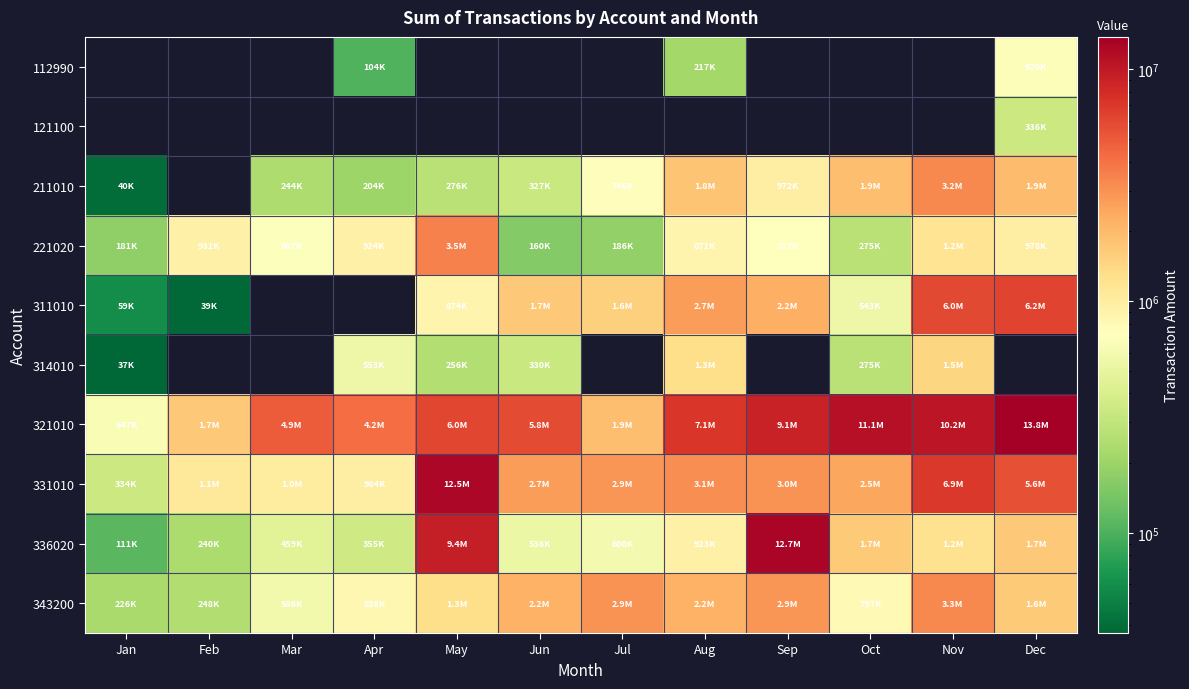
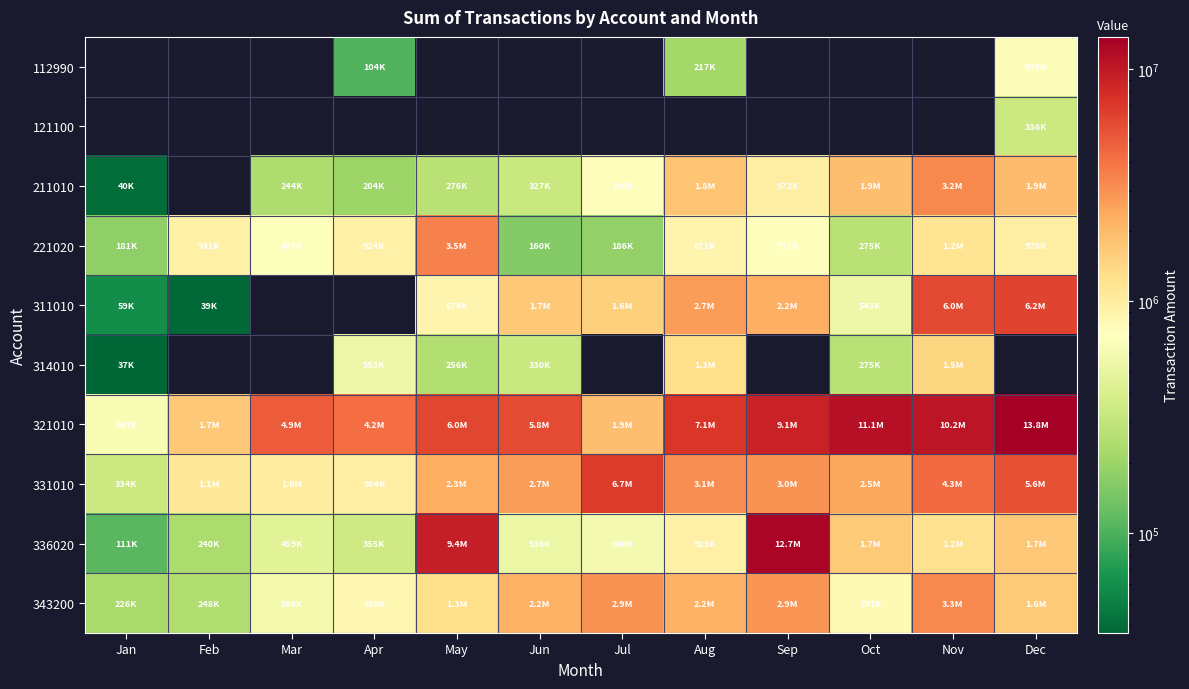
  {
    "112990": {
      "Apr": "104K",
      "Aug": "217K",
      "Dec": "670K"
    },
    "121100": {
      "Dec": "336K"
    },
    "211010": {
      "Jan": "40K",
      "Mar": "244K",
      "Apr": "204K",
      "May": "276K",
      "Jun": "327K",
      "Jul": "746K",
      "Aug": "1.8M",
      "Sep": "972K",
      "Oct": "1.9M",
      "Nov": "3.2M",
      "Dec": "1.9M"
    },
    "221020": {
      "Jan": "181K",
      "Feb": "931K",
      "Mar": "687K",
      "Apr": "924K",
      "May": "3.5M",
      "Jun": "160K",
      "Jul": "186K",
      "Aug": "871K",
      "Sep": "717K",
      "Oct": "275K",
      "Nov": "1.2M",
      "Dec": "978K"
    },
    "311010": {
      "Jan": "59K",
      "Feb": "39K",
      "May": "874K",
      "Jun": "1.7M",
      "Jul": "1.6M",
      "Aug": "2.7M",
      "Sep": "2.2M",
      "Oct": "543K",
      "Nov": "6.0M",
      "Dec": "6.2M"
    },
    "314010": {
      "Jan": "37K",
      "Apr": "553K",
      "May": "256K",
      "Jun": "330K",
      "Aug": "1.3M",
      "Oct": "275K",
      "Nov": "1.5M"
    },
    "321010": {
      "Jan": "647K",
      "Feb": "1.7M",
      "Mar": "4.9M",
      "Apr": "4.2M",
      "May": "6.0M",
      "Jun": "5.8M",
      "Jul": "1.9M",
      "Aug": "7.1M",
      "Sep": "9.1M",
      "Oct": "11.1M",
      "Nov": "10.2M",
      "Dec": "13.8M"
    },
    "331010": {
      "Jan": "334K",
      "Feb": "1.1M",
      "Mar": "1.0M",
      "Apr": "984K",
-     "May": "12.5M",
+     "May": "2.3M",
      "Jun": "2.7M",
-     "Jul": "2.9M",
+     "Jul": "6.7M",
      "Aug": "3.1M",
      "Sep": "3.0M",
      "Oct": "2.5M",
-     "Nov": "6.9M",
+     "Nov": "4.3M",
      "Dec": "5.6M"
    },
    "336020": {
      "Jan": "111K",
      "Feb": "240K",
      "Mar": "459K",
      "Apr": "355K",
      "May": "9.4M",
      "Jun": "536K",
      "Jul": "600K",
      "Aug": "923K",
      "Sep": "12.7M",
      "Oct": "1.7M",
      "Nov": "1.2M",
      "Dec": "1.7M"
    },
    "343200": {
      "Jan": "226K",
      "Feb": "248K",
      "Mar": "586K",
      "Apr": "838K",
      "May": "1.3M",
      "Jun": "2.2M",
      "Jul": "2.9M",
      "Aug": "2.2M",
      "Sep": "2.9M",
      "Oct": "797K",
      "Nov": "3.3M",
      "Dec": "1.6M"
    }
  }
